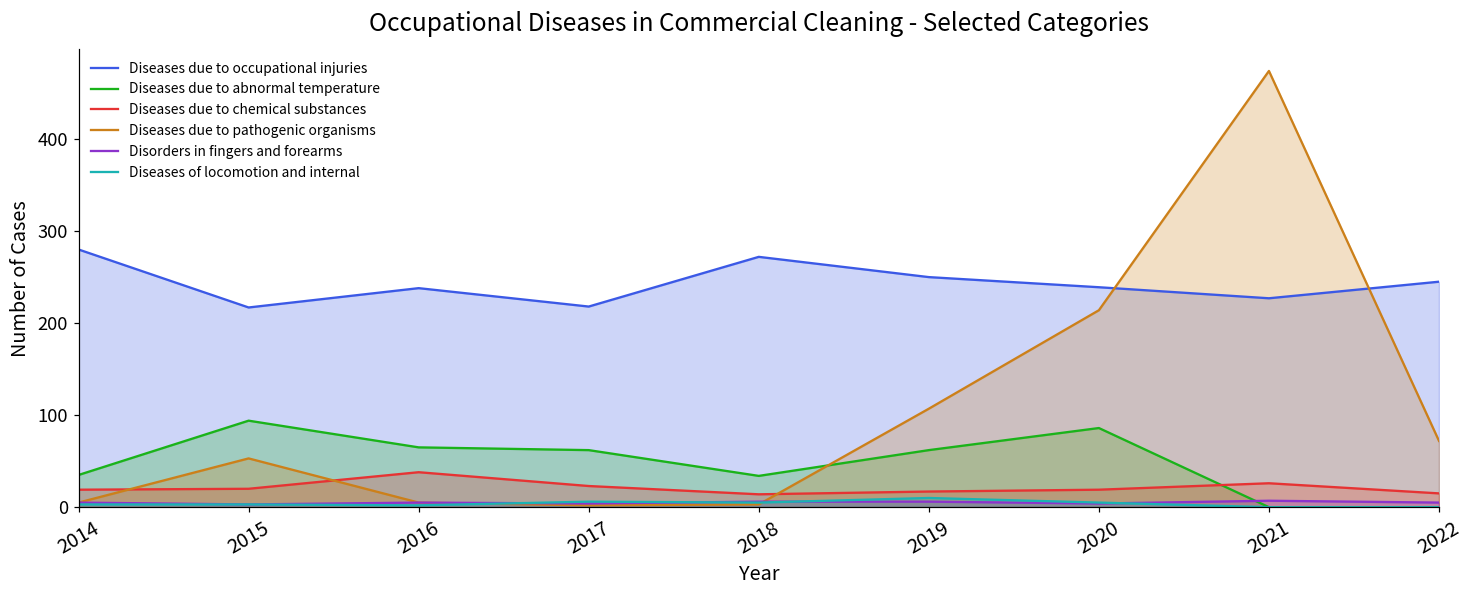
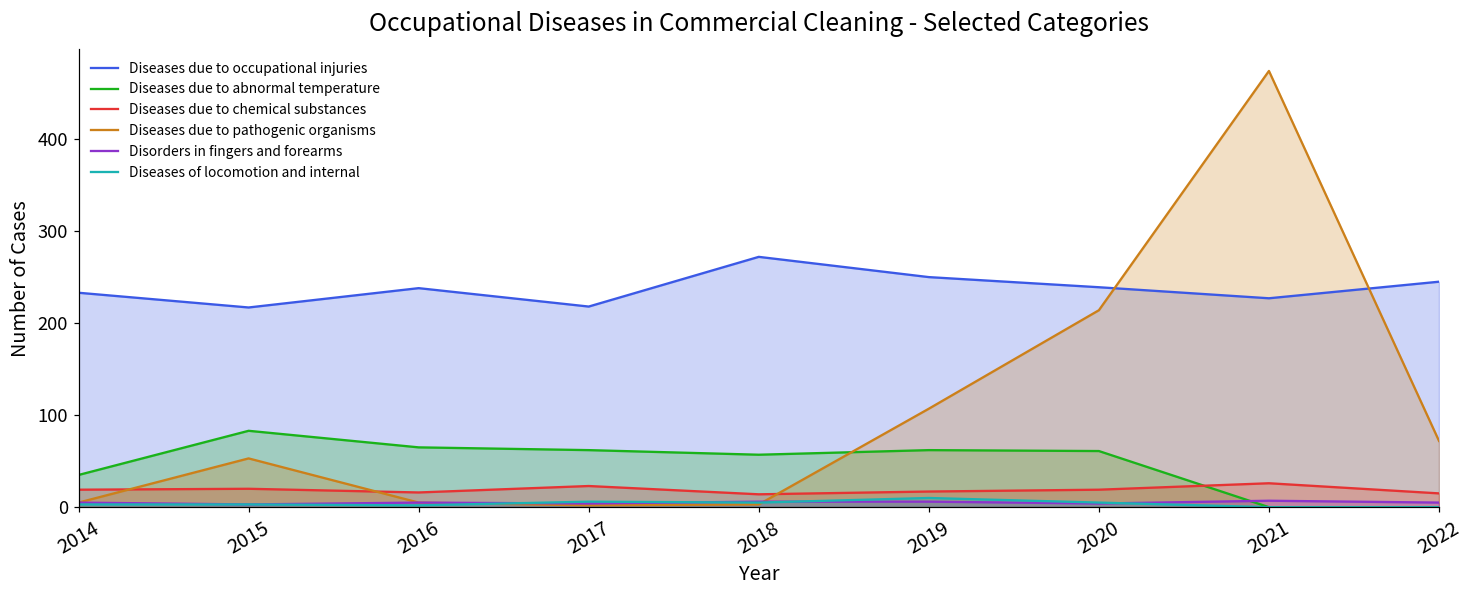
  {
    "Diseases due to occupational injuries": {
-     "2014": 280,
+     "2014": 230,
      "2015": 220,
      "2016": 240,
      "2017": 220,
      "2018": 270,
      "2019": 250,
      "2020": 240,
      "2021": 230,
      "2022": 250
    },
    "Diseases due to abnormal temperature": {
      "2014": 40,
-     "2015": 90,
+     "2015": 80,
      "2016": 70,
      "2017": 60,
-     "2018": 30,
+     "2018": 60,
      "2019": 60,
-     "2020": 90
+     "2020": 60
    },
    "Diseases due to chemical substances": {
      "2014": 20,
      "2015": 20,
-     "2016": 40,
+     "2016": 20,
      "2017": 20,
      "2018": 10,
      "2019": 20,
      "2020": 20,
      "2021": 30,
      "2022": 20
    },
    "Diseases due to pathogenic organisms": {
      "2015": 50,
      "2019": 110,
      "2020": 210,
      "2021": 470,
      "2022": 70
    },
    "Disorders in fingers and forearms": {
      "2019": 10,
      "2021": 10,
      "2022": 10
    },
    "Diseases of locomotion and internal": {
      "2019": 10
    }
  }
